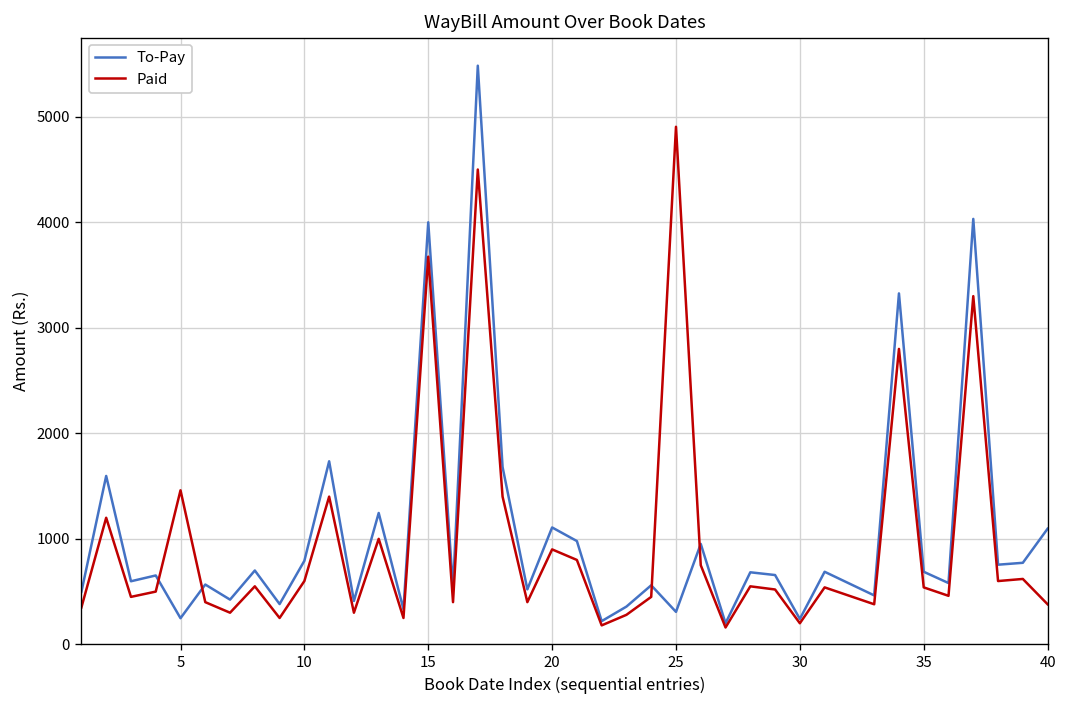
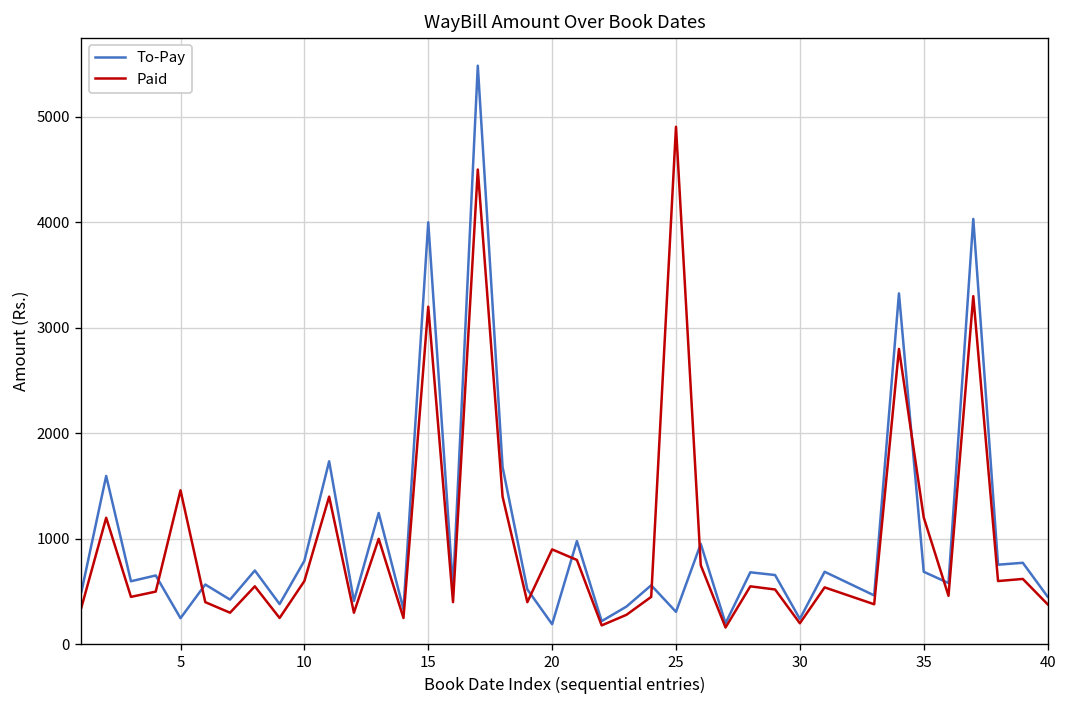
  {
    "To-Pay": {
      "5": 200,
      "10": 800,
      "15": 4000,
-     "20": 1100,
+     "20": 200,
      "25": 300,
      "30": 200,
      "35": 700,
-     "40": 1100
+     "40": 500
    },
    "Paid": {
      "5": 1500,
      "10": 600,
-     "15": 3700,
+     "15": 3200,
      "20": 900,
      "25": 4900,
      "30": 200,
-     "35": 500,
+     "35": 1200,
      "40": 400
    }
  }
